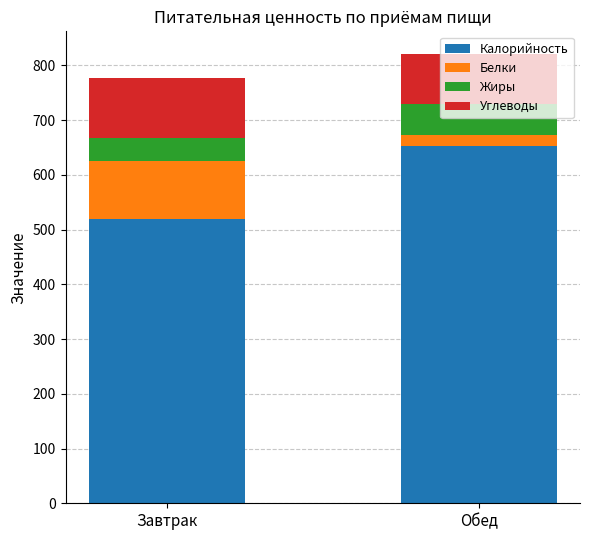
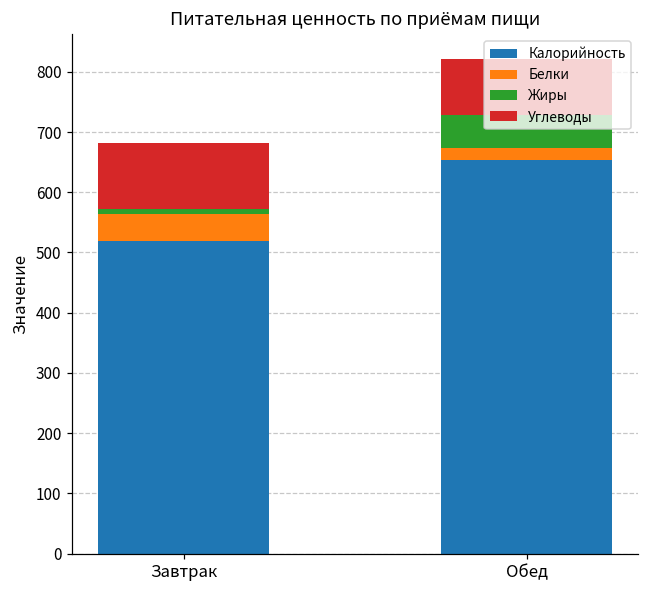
  {
    "Калорийность": {
      "Завтрак": 520,
      "Обед": 650
    },
    "Белки": {
-     "Завтрак": 110,
+     "Завтрак": 50,
      "Обед": 20
    },
    "Жиры": {
-     "Завтрак": 40
+     "Завтрак": 10
    },
    "Углеводы": {
      "Завтрак": 110
    }
  }
